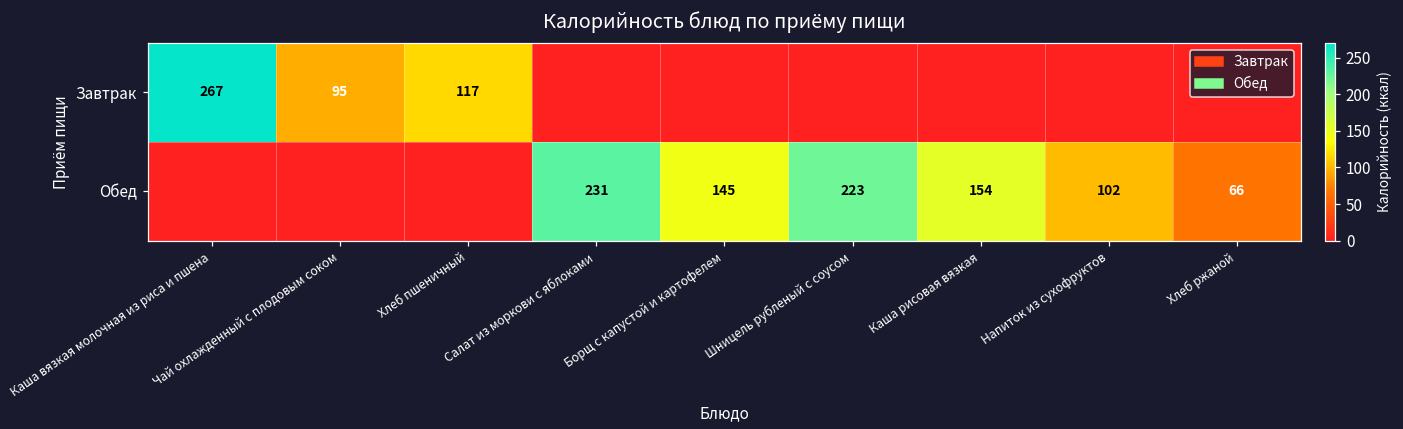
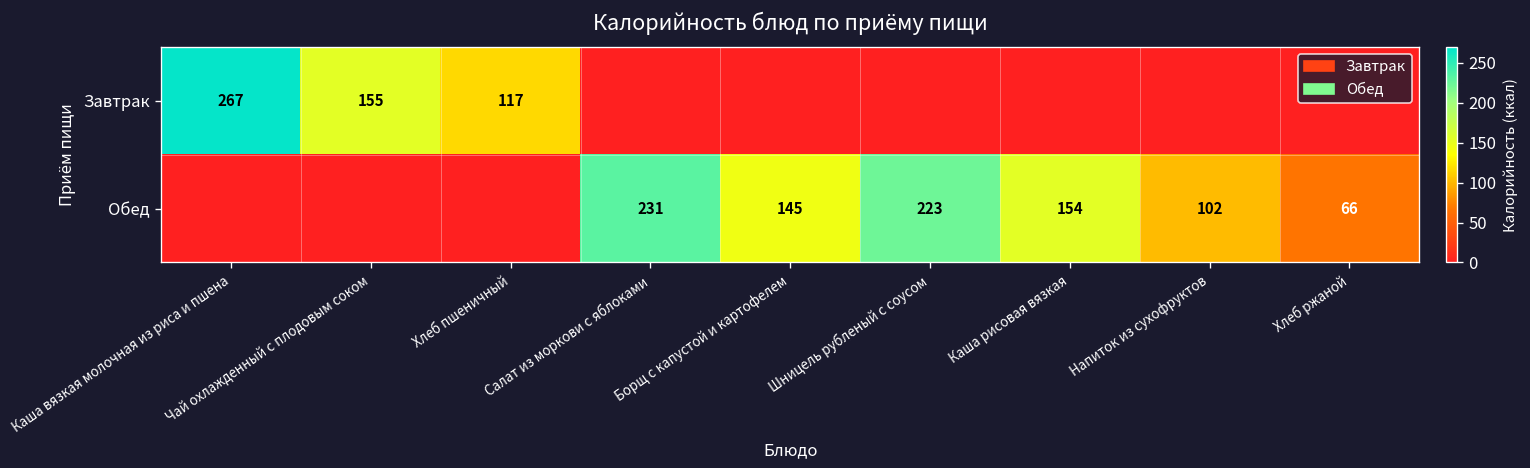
  {
    "Завтрак": {
      "Каша вязкая молочная из риса и пшена": 267,
-     "Чай охлажденный с плодовым соком": 95,
+     "Чай охлажденный с плодовым соком": 155,
      "Хлеб пшеничный": 117
    },
    "Обед": {
      "Салат из моркови с яблоками": 231,
      "Борщ с капустой и картофелем": 145,
      "Шницель рубленый с соусом": 223,
      "Каша рисовая вязкая": 154,
      "Напиток из сухофруктов": 102,
      "Хлеб ржаной": 66
    }
  }
